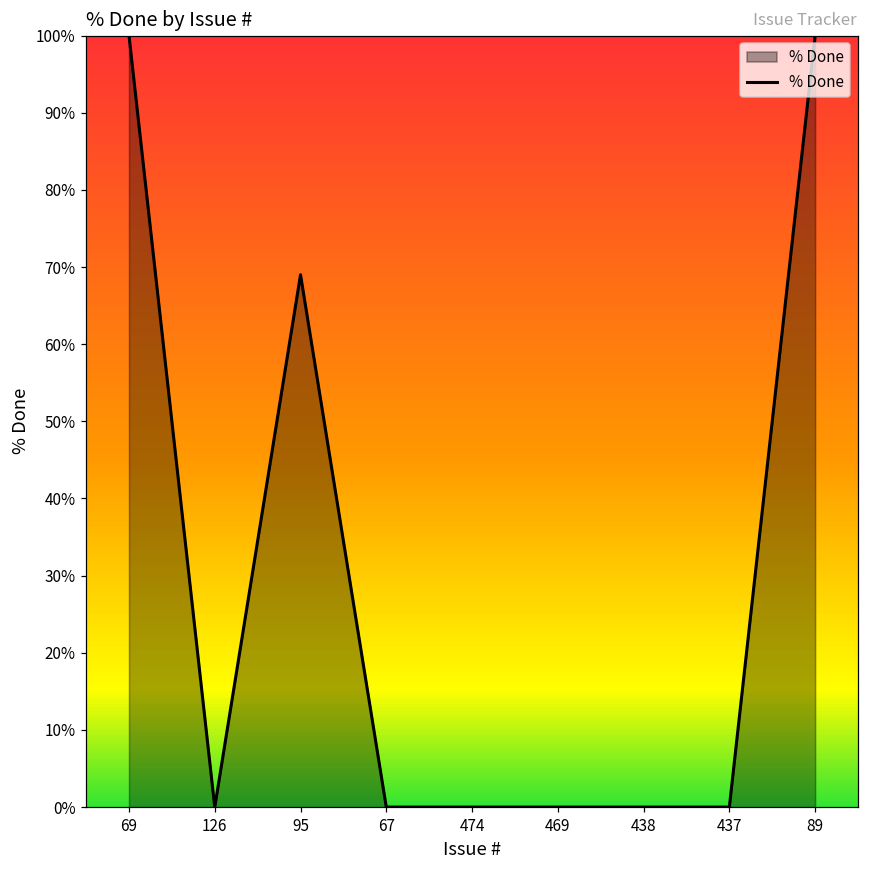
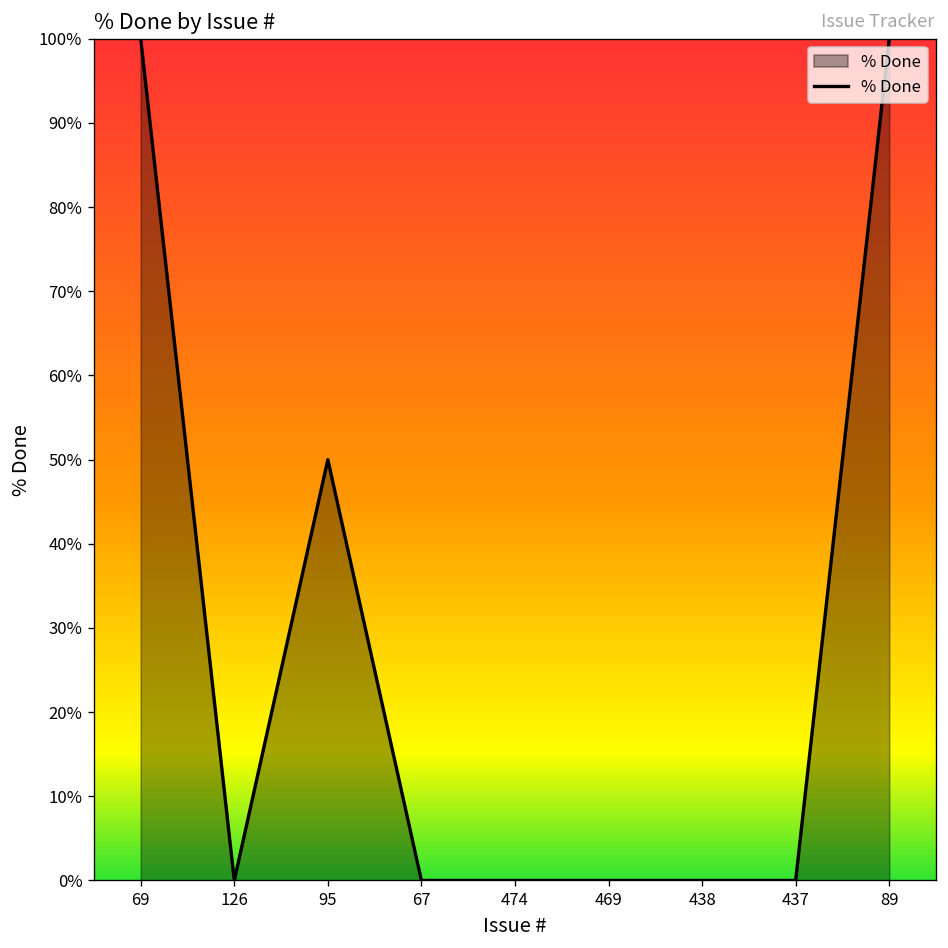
  {
    "69": "100%",
    "126": "0%",
-   "95": "69%",
+   "95": "50%",
    "67": "0%",
    "474": "0%",
    "469": "0%",
    "438": "0%",
    "437": "0%",
    "89": "100%"
  }
